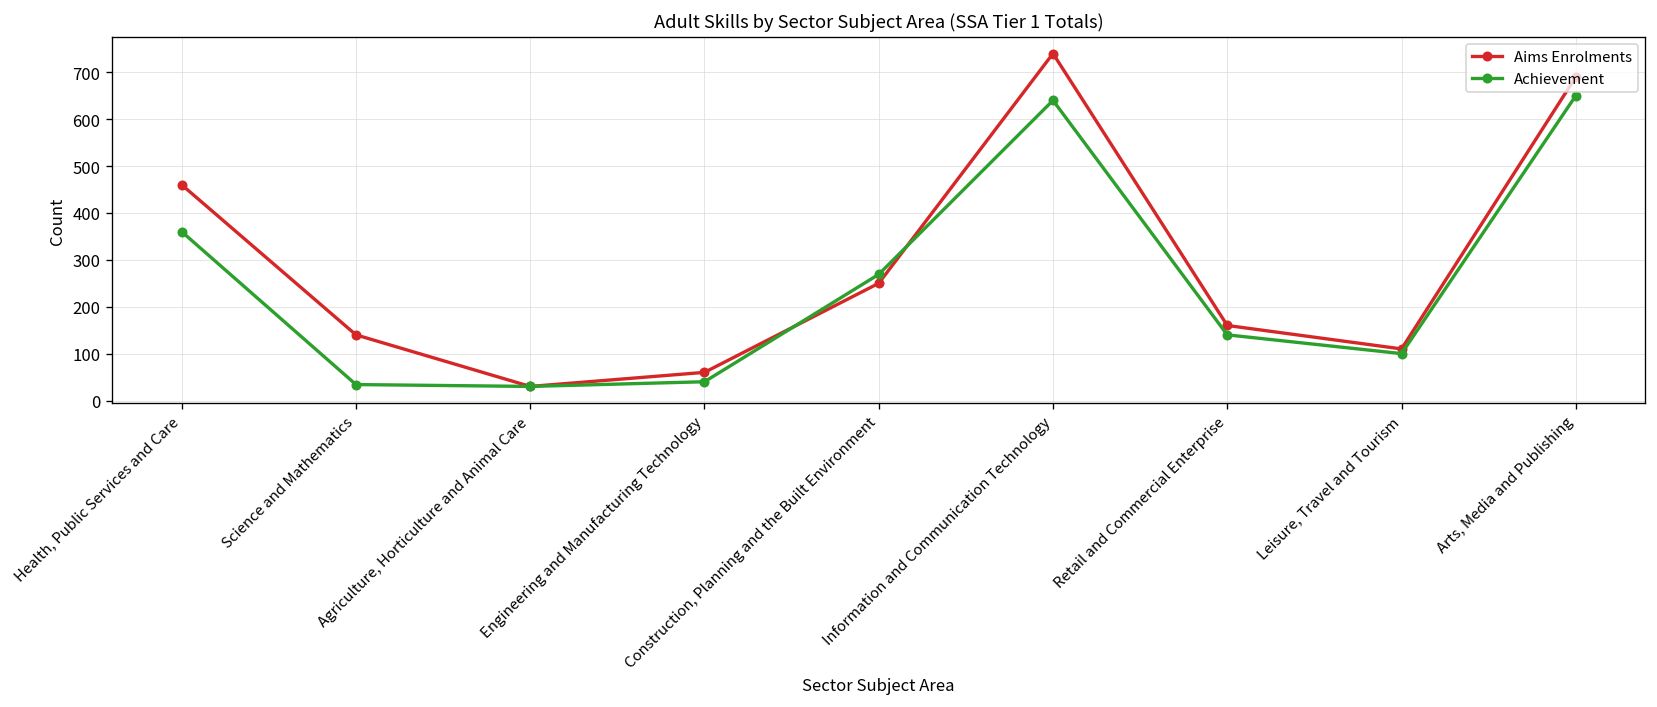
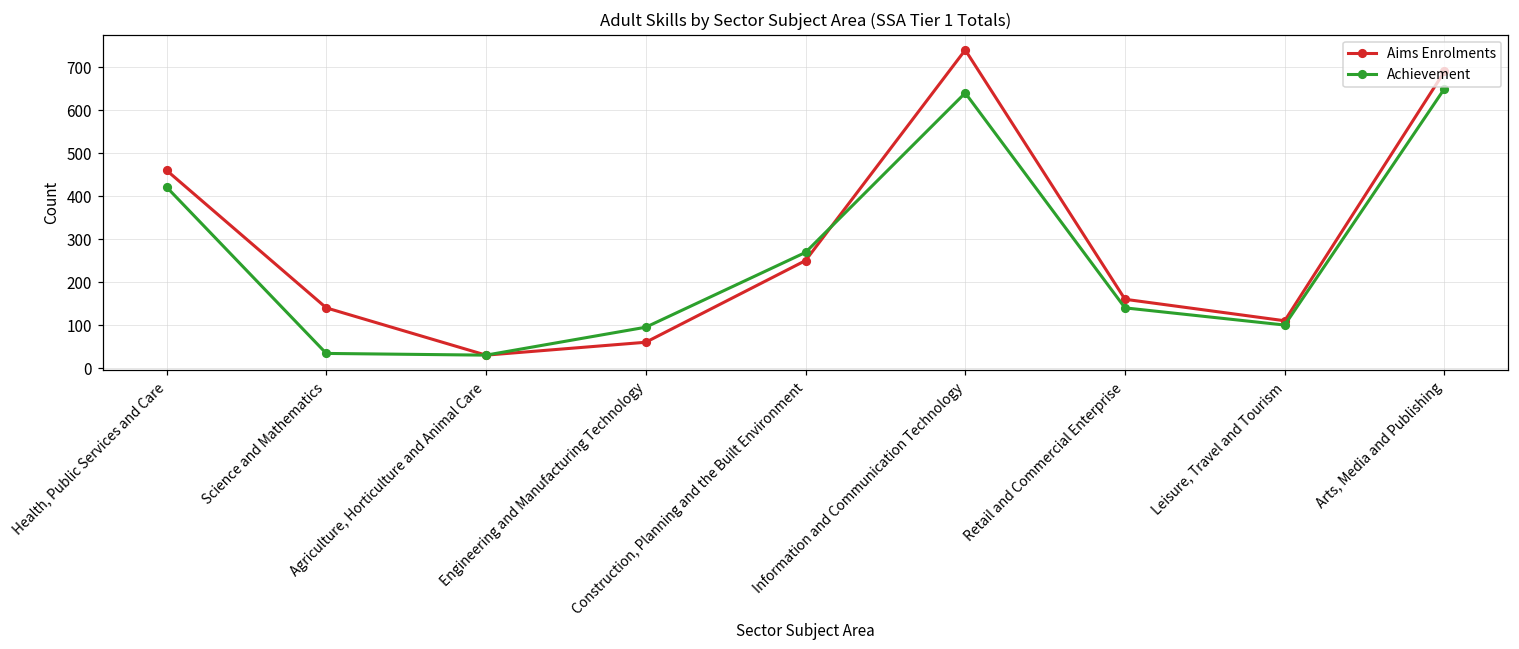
  {
    "Aims Enrolments": {
      "Health, Public Services and Care": 460,
      "Science and Mathematics": 140,
      "Engineering and Manufacturing Technology": 60,
      "Construction, Planning and the Built Environment": 250,
      "Information and Communication Technology": 740,
      "Retail and Commercial Enterprise": 160,
      "Leisure, Travel and Tourism": 110
    },
    "Achievement": {
-     "Health, Public Services and Care": 360,
+     "Health, Public Services and Care": 420,
      "Science and Mathematics": 30,
-     "Engineering and Manufacturing Technology": 40,
+     "Engineering and Manufacturing Technology": 100,
      "Construction, Planning and the Built Environment": 270,
      "Information and Communication Technology": 640,
      "Retail and Commercial Enterprise": 140,
      "Leisure, Travel and Tourism": 100,
      "Arts, Media and Publishing": 650
    }
  }
